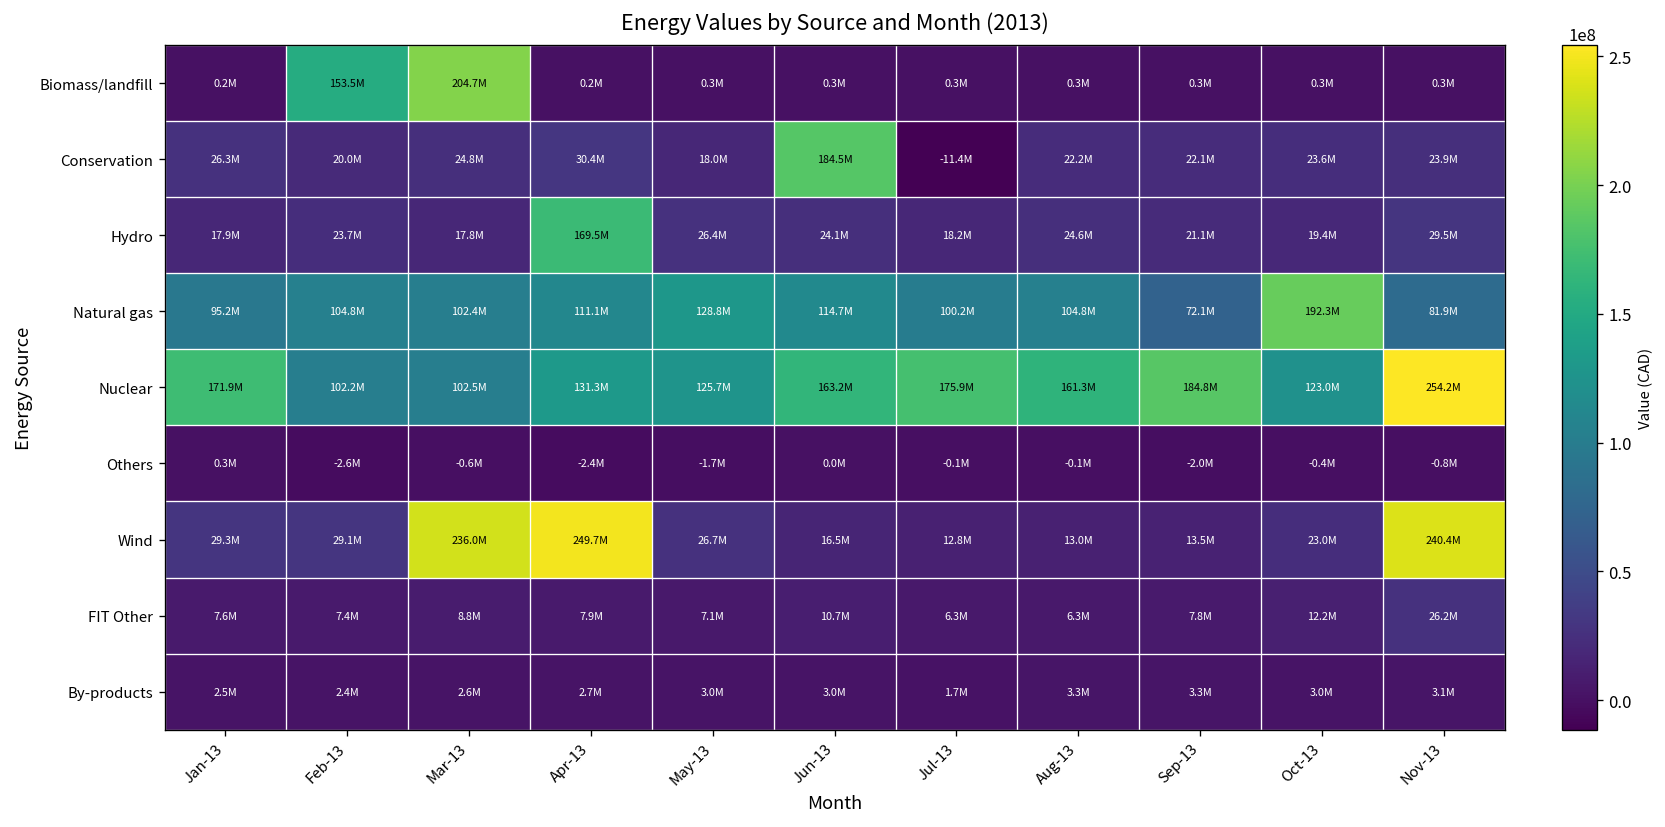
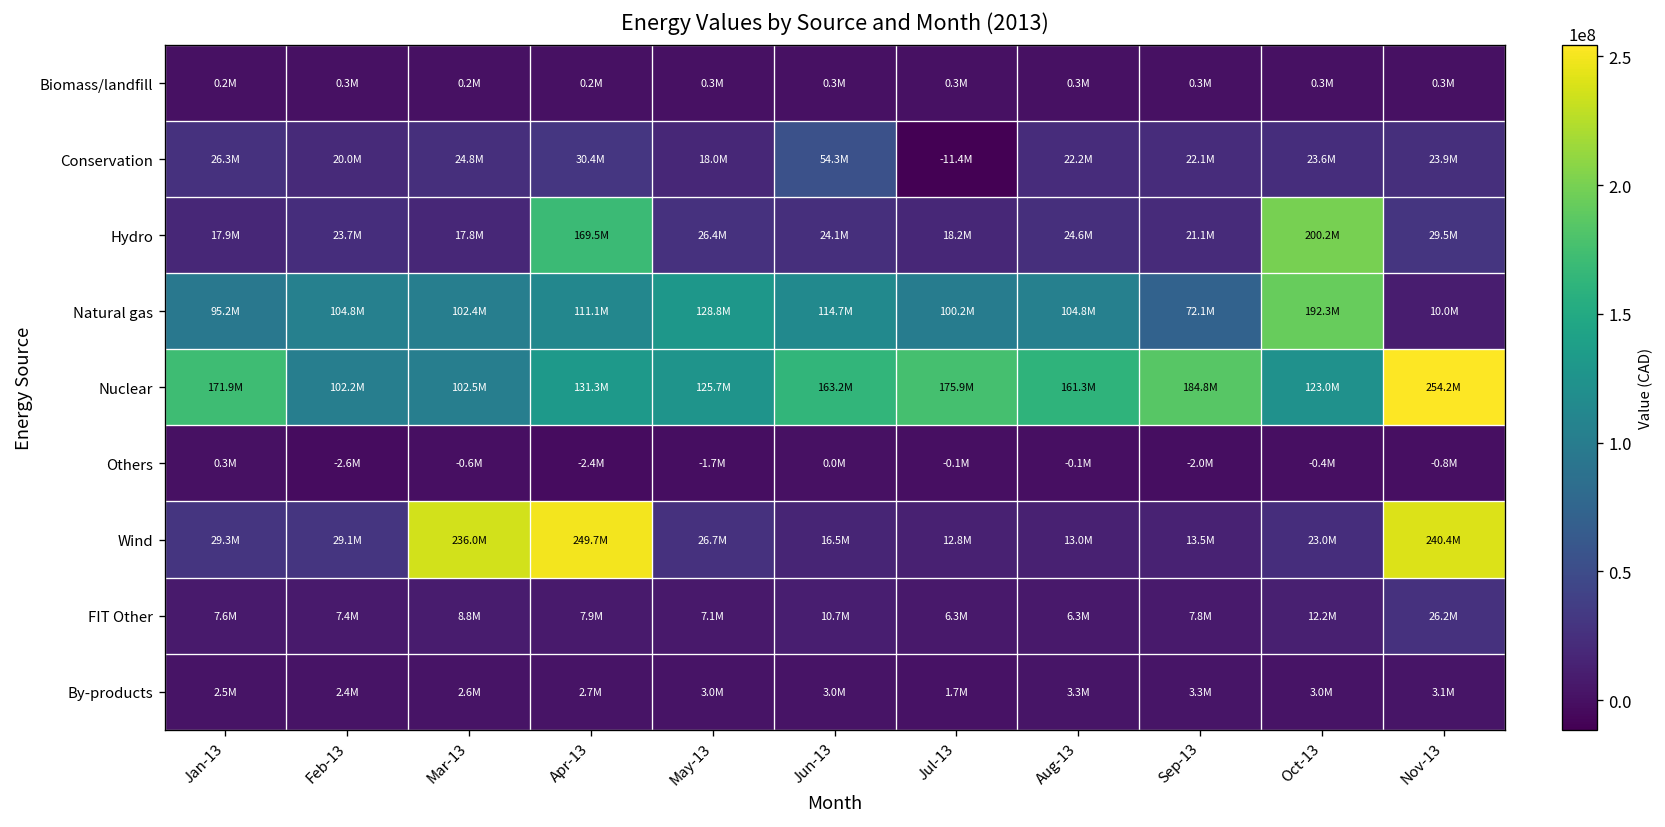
  {
    "Biomass/landfill": {
      "Jan-13": "0.2M",
-     "Feb-13": "153.5M",
-     "Mar-13": "204.7M",
+     "Feb-13": "0.3M",
+     "Mar-13": "0.2M",
      "Apr-13": "0.2M",
      "May-13": "0.3M",
      "Jun-13": "0.3M",
      "Jul-13": "0.3M",
      "Aug-13": "0.3M",
      "Sep-13": "0.3M",
      "Oct-13": "0.3M",
      "Nov-13": "0.3M"
    },
    "Conservation": {
      "Jan-13": "26.3M",
      "Feb-13": "20.0M",
      "Mar-13": "24.8M",
      "Apr-13": "30.4M",
      "May-13": "18.0M",
-     "Jun-13": "184.5M",
+     "Jun-13": "54.3M",
      "Jul-13": "-11.4M",
      "Aug-13": "22.2M",
      "Sep-13": "22.1M",
      "Oct-13": "23.6M",
      "Nov-13": "23.9M"
    },
    "Hydro": {
      "Jan-13": "17.9M",
      "Feb-13": "23.7M",
      "Mar-13": "17.8M",
      "Apr-13": "169.5M",
      "May-13": "26.4M",
      "Jun-13": "24.1M",
      "Jul-13": "18.2M",
      "Aug-13": "24.6M",
      "Sep-13": "21.1M",
-     "Oct-13": "19.4M",
+     "Oct-13": "200.2M",
      "Nov-13": "29.5M"
    },
    "Natural gas": {
      "Jan-13": "95.2M",
      "Feb-13": "104.8M",
      "Mar-13": "102.4M",
      "Apr-13": "111.1M",
      "May-13": "128.8M",
      "Jun-13": "114.7M",
      "Jul-13": "100.2M",
      "Aug-13": "104.8M",
      "Sep-13": "72.1M",
      "Oct-13": "192.3M",
-     "Nov-13": "81.9M"
+     "Nov-13": "10.0M"
    },
    "Nuclear": {
      "Jan-13": "171.9M",
      "Feb-13": "102.2M",
      "Mar-13": "102.5M",
      "Apr-13": "131.3M",
      "May-13": "125.7M",
      "Jun-13": "163.2M",
      "Jul-13": "175.9M",
      "Aug-13": "161.3M",
      "Sep-13": "184.8M",
      "Oct-13": "123.0M",
      "Nov-13": "254.2M"
    },
    "Others": {
      "Jan-13": "0.3M",
      "Feb-13": "-2.6M",
      "Mar-13": "-0.6M",
      "Apr-13": "-2.4M",
      "May-13": "-1.7M",
      "Jun-13": "0.0M",
      "Jul-13": "-0.1M",
      "Aug-13": "-0.1M",
      "Sep-13": "-2.0M",
      "Oct-13": "-0.4M",
      "Nov-13": "-0.8M"
    },
    "Wind": {
      "Jan-13": "29.3M",
      "Feb-13": "29.1M",
      "Mar-13": "236.0M",
      "Apr-13": "249.7M",
      "May-13": "26.7M",
      "Jun-13": "16.5M",
      "Jul-13": "12.8M",
      "Aug-13": "13.0M",
      "Sep-13": "13.5M",
      "Oct-13": "23.0M",
      "Nov-13": "240.4M"
    },
    "FIT Other": {
      "Jan-13": "7.6M",
      "Feb-13": "7.4M",
      "Mar-13": "8.8M",
      "Apr-13": "7.9M",
      "May-13": "7.1M",
      "Jun-13": "10.7M",
      "Jul-13": "6.3M",
      "Aug-13": "6.3M",
      "Sep-13": "7.8M",
      "Oct-13": "12.2M",
      "Nov-13": "26.2M"
    },
    "By-products": {
      "Jan-13": "2.5M",
      "Feb-13": "2.4M",
      "Mar-13": "2.6M",
      "Apr-13": "2.7M",
      "May-13": "3.0M",
      "Jun-13": "3.0M",
      "Jul-13": "1.7M",
      "Aug-13": "3.3M",
      "Sep-13": "3.3M",
      "Oct-13": "3.0M",
      "Nov-13": "3.1M"
    }
  }
